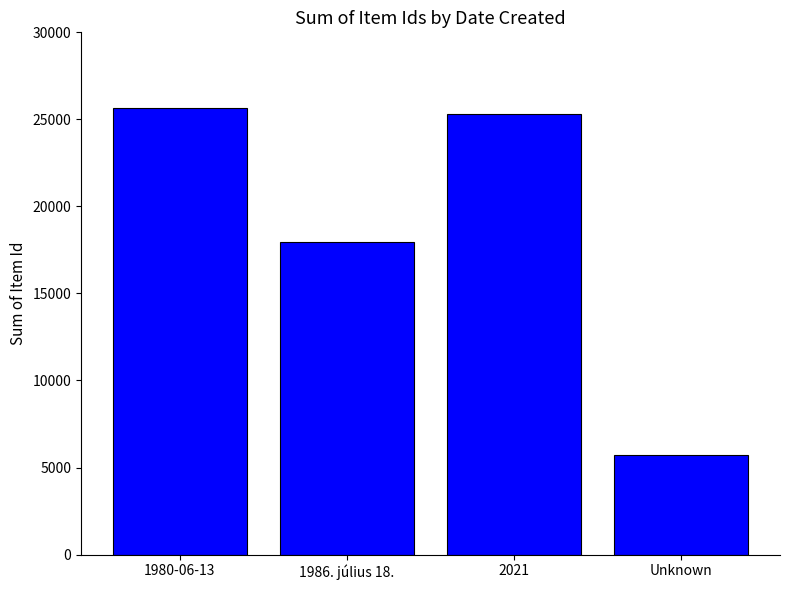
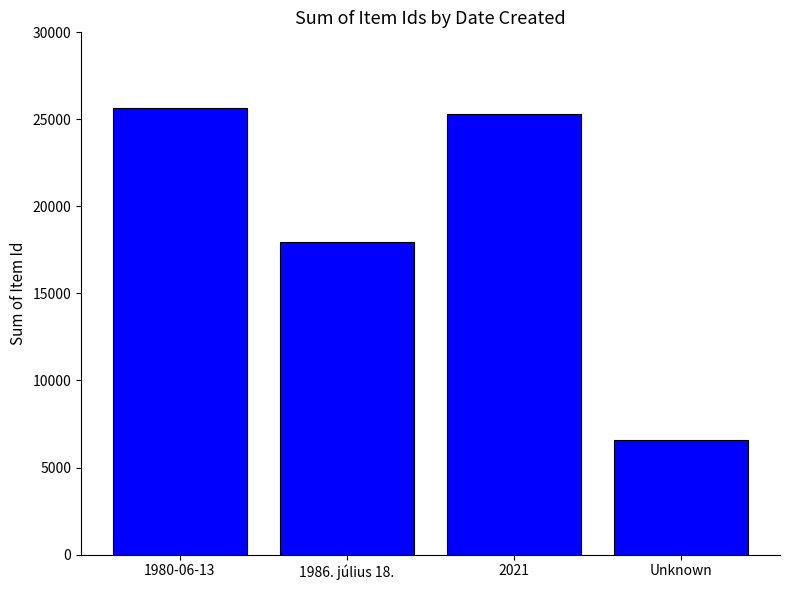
  {
    "1980-06-13": 25600,
    "1986. július 18.": 18000,
    "2021": 25300,
-   "Unknown": 5700
+   "Unknown": 6600
  }
